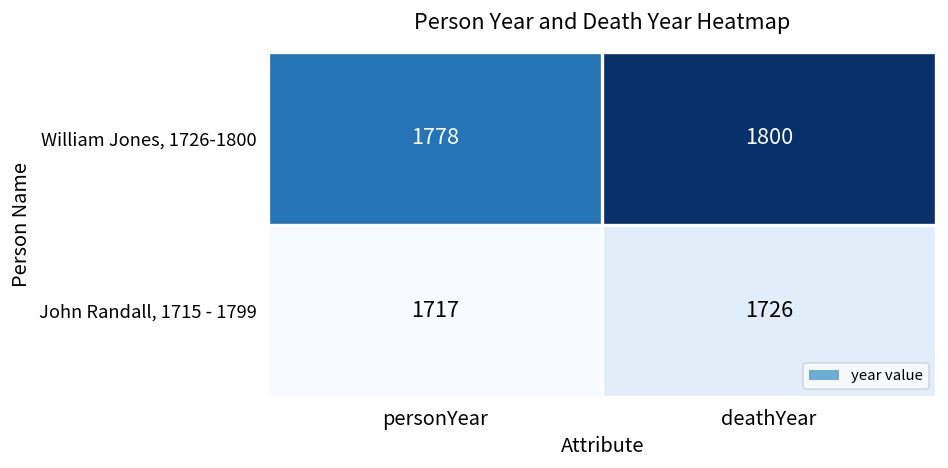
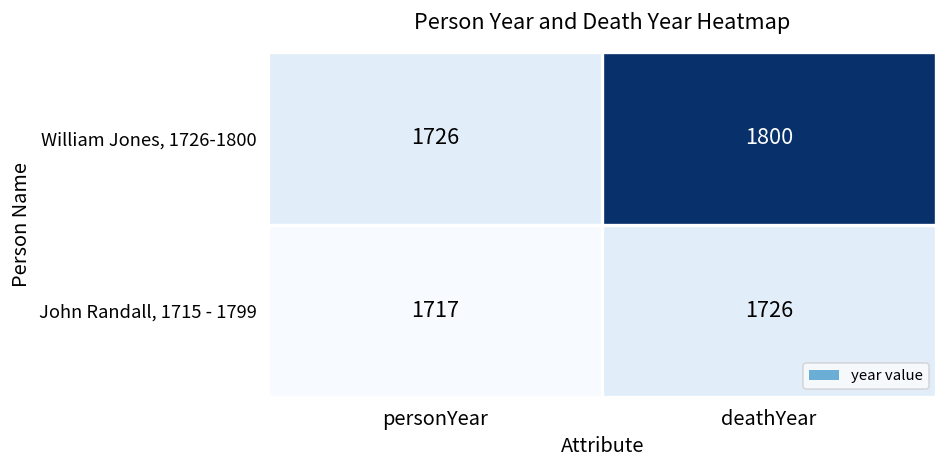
  {
    "William Jones, 1726-1800": {
-     "personYear": 1778,
+     "personYear": 1726,
      "deathYear": 1800
    },
    "John Randall, 1715 - 1799": {
      "personYear": 1717,
      "deathYear": 1726
    }
  }
